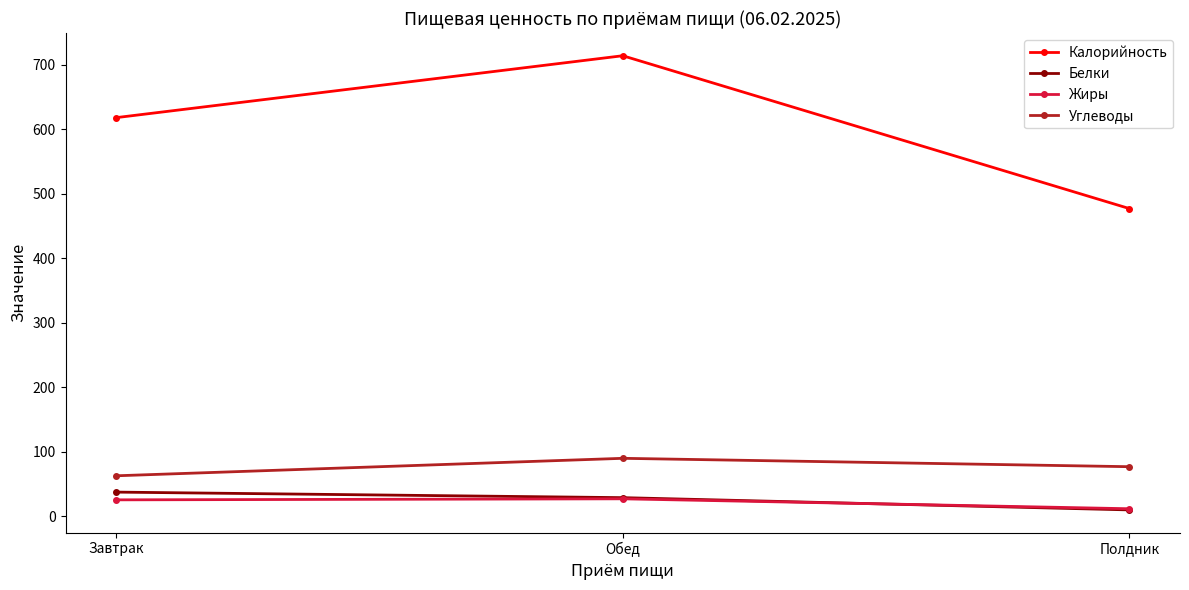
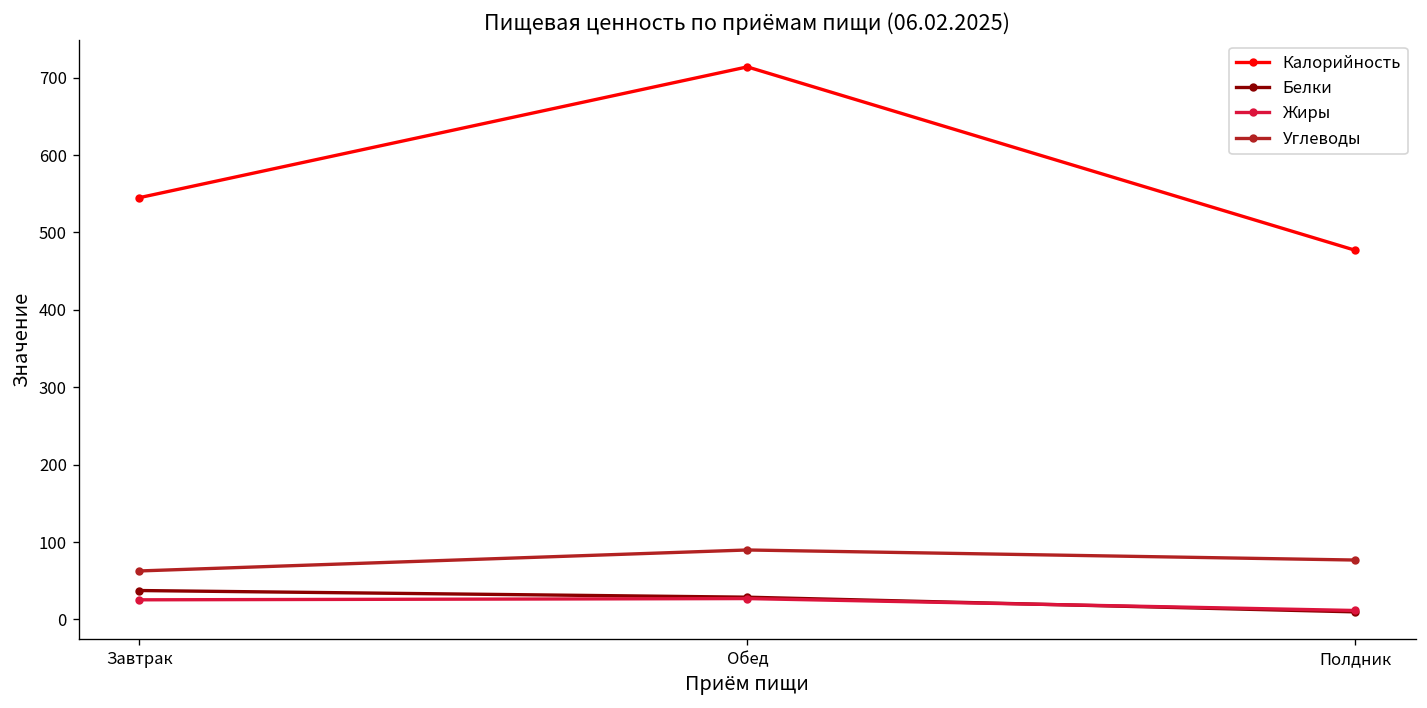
  {
    "Калорийность": {
-     "Завтрак": 620,
+     "Завтрак": 550,
      "Обед": 710,
      "Полдник": 480
    },
    "Белки": {
      "Завтрак": 40
    }
  }
